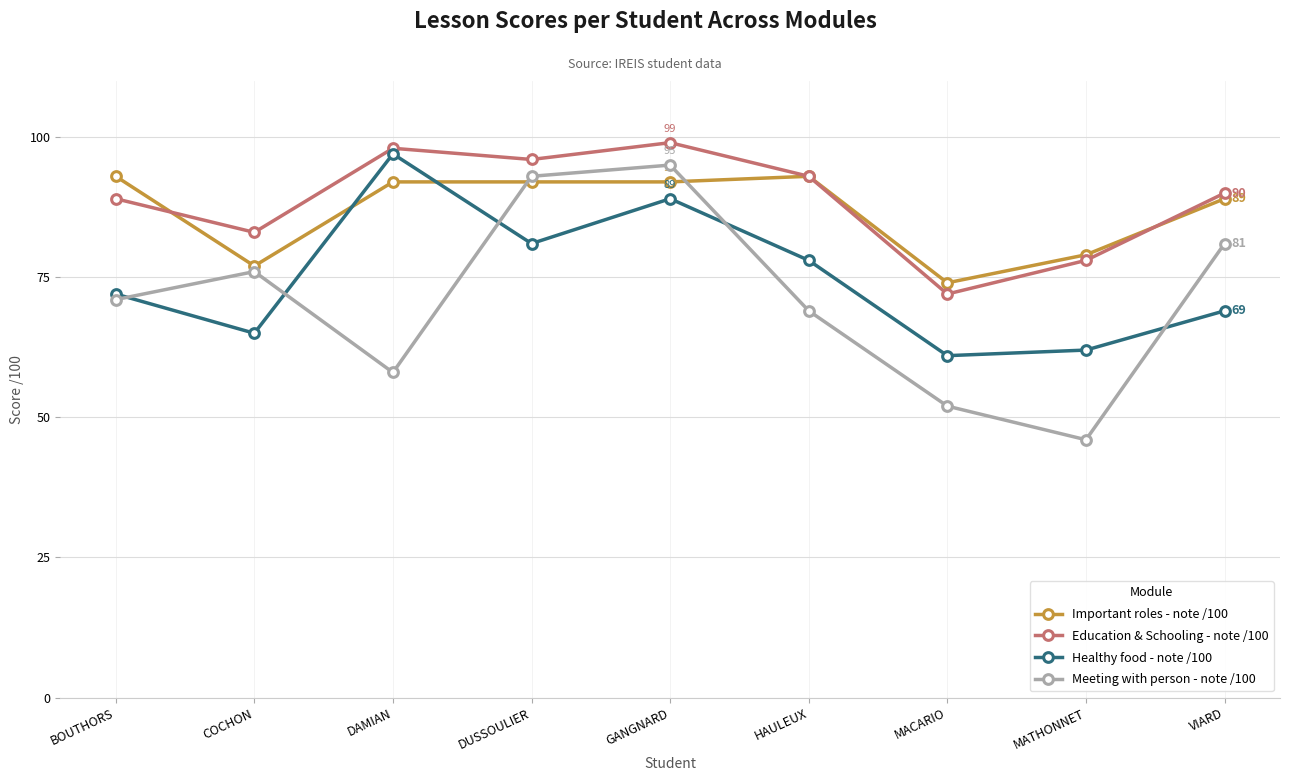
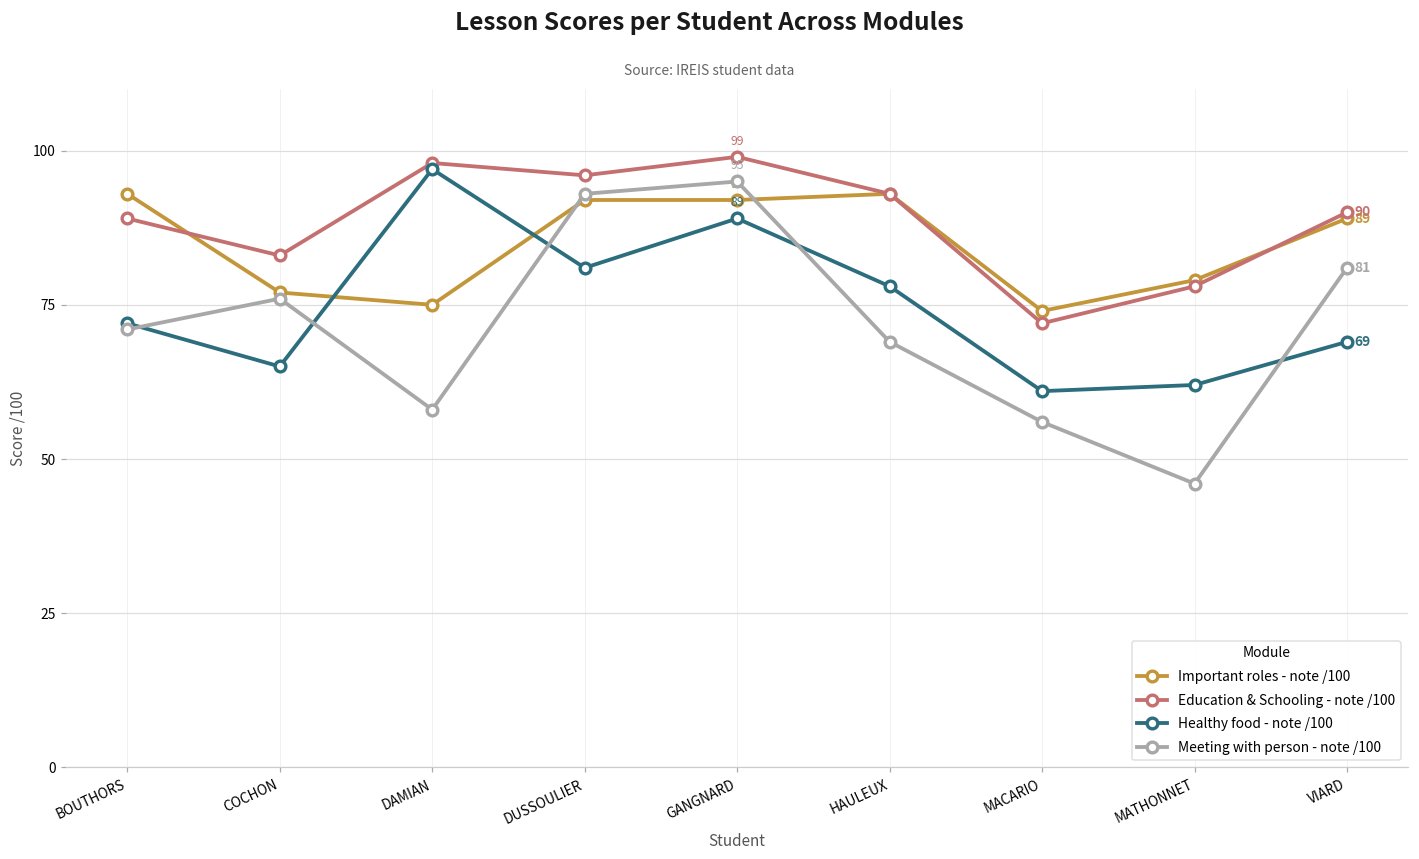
  {
    "Important roles - note /100": {
      "BOUTHORS": 93,
      "COCHON": 77,
-     "DAMIAN": 92,
+     "DAMIAN": 75,
      "DUSSOULIER": 92,
      "MACARIO": 74,
      "MATHONNET": 79
    },
    "Education & Schooling - note /100": {
      "GANGNARD": 99
    },
    "Healthy food - note /100": {
      "VIARD": 69
    },
    "Meeting with person - note /100": {
      "BOUTHORS": 71,
      "COCHON": 76,
      "DAMIAN": 58,
      "DUSSOULIER": 93,
      "HAULEUX": 69,
-     "MACARIO": 52,
+     "MACARIO": 56,
      "MATHONNET": 46
    }
  }
